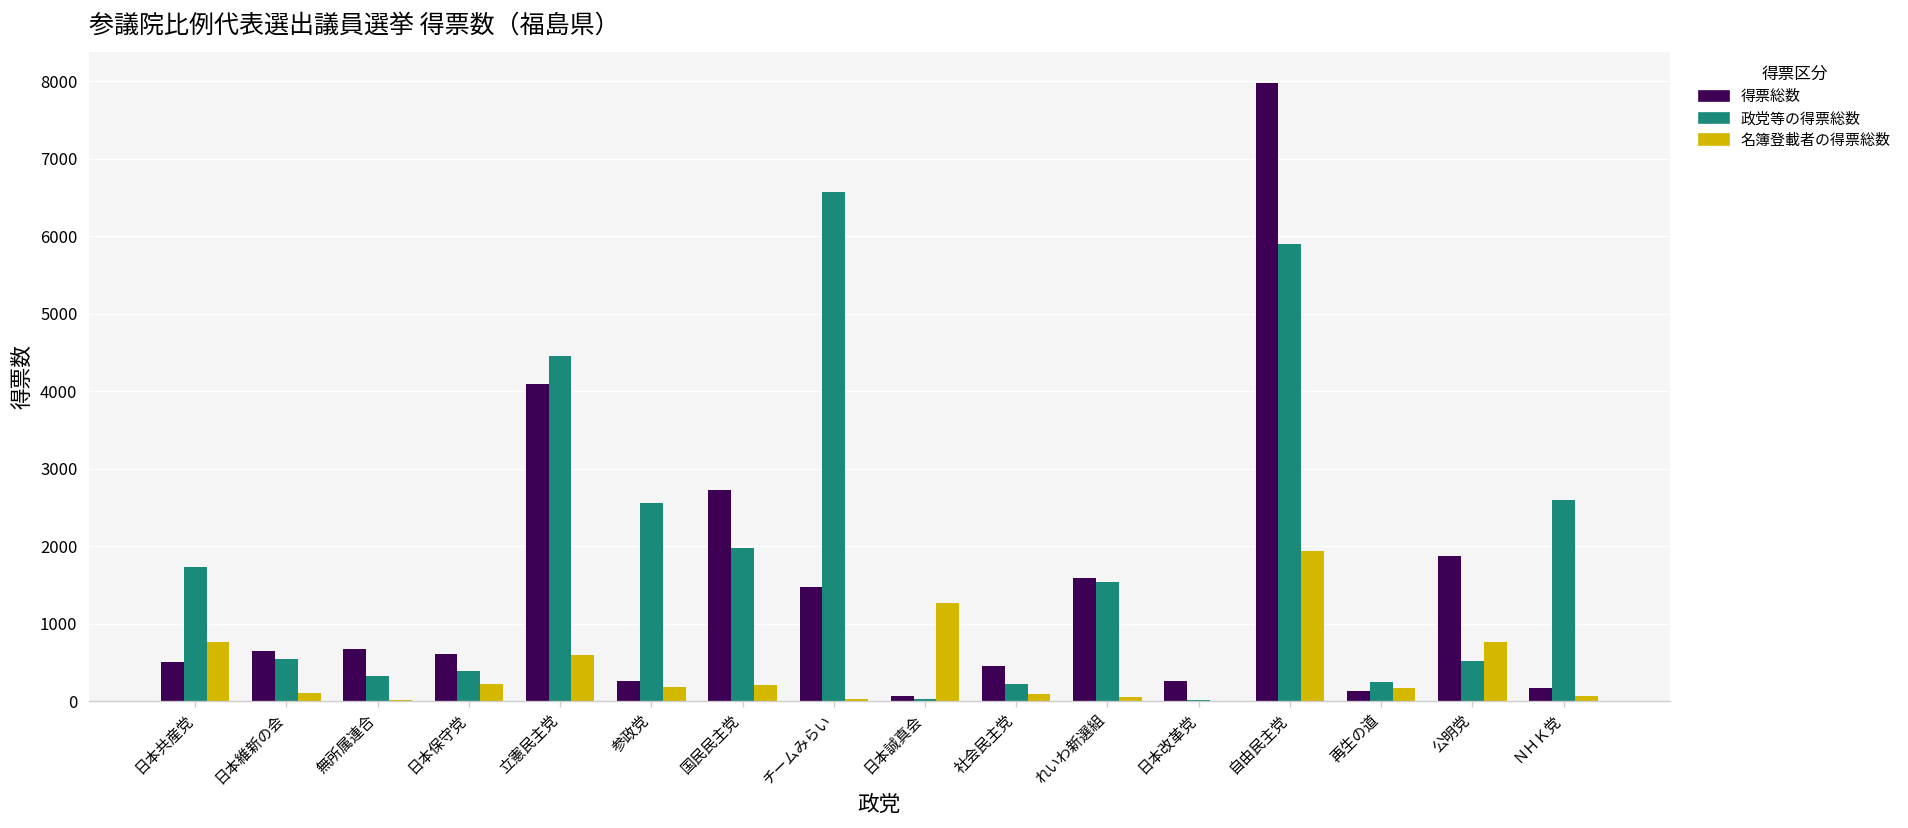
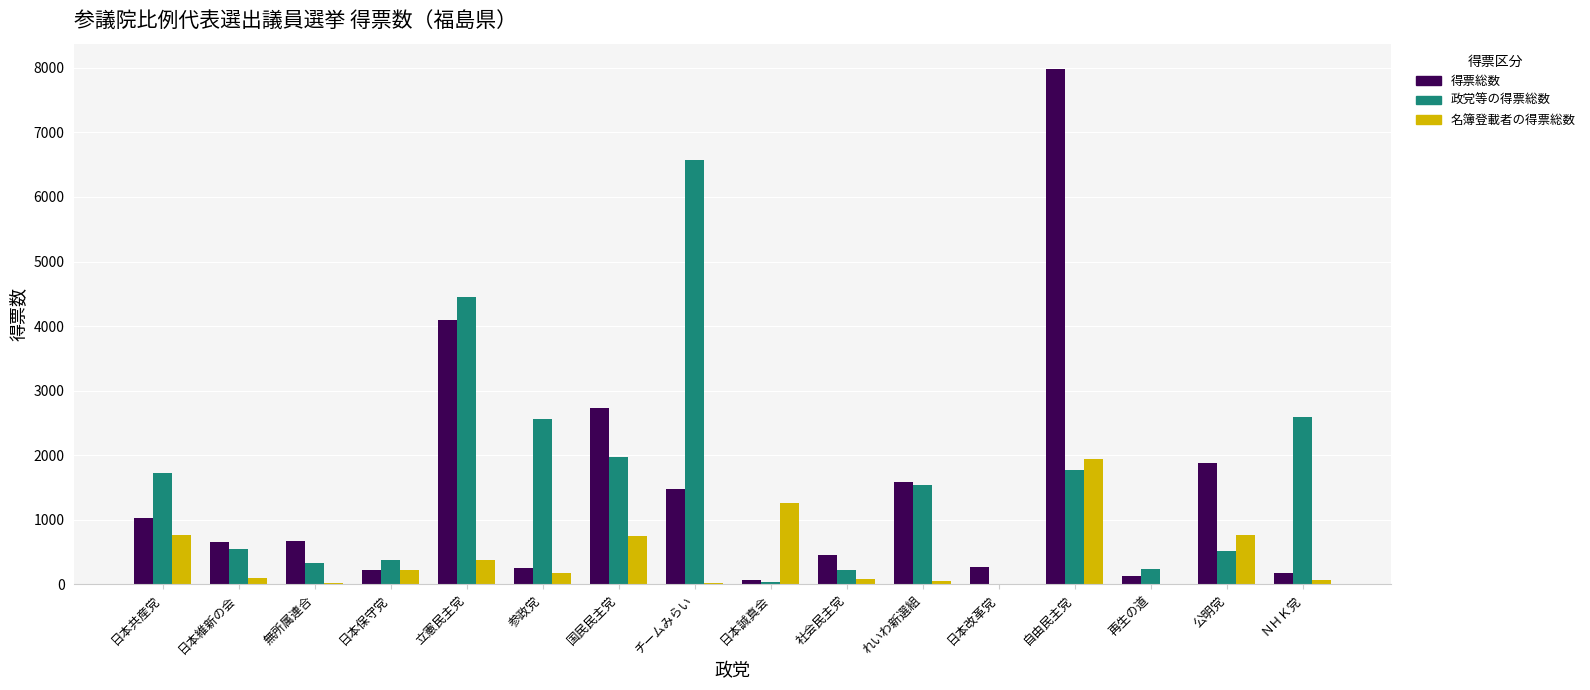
  {
    "得票総数": {
-     "日本共産党": 500,
+     "日本共産党": 1000,
      "日本維新の会": 700,
      "無所属連合": 700,
-     "日本保守党": 600,
+     "日本保守党": 200,
      "立憲民主党": 4100,
      "参政党": 300,
      "国民民主党": 2700,
      "チームみらい": 1500,
      "日本誠真会": 100,
      "社会民主党": 500,
      "れいわ新選組": 1600,
      "日本改革党": 300,
      "自由民主党": 8000,
      "再生の道": 100,
      "公明党": 1900,
      "ＮＨＫ党": 200
    },
    "政党等の得票総数": {
      "日本共産党": 1700,
      "日本維新の会": 600,
      "無所属連合": 300,
      "日本保守党": 400,
      "立憲民主党": 4500,
      "参政党": 2600,
      "国民民主党": 2000,
      "チームみらい": 6600,
      "社会民主党": 200,
      "れいわ新選組": 1500,
-     "自由民主党": 5900,
+     "自由民主党": 1800,
      "再生の道": 200,
      "公明党": 500,
      "ＮＨＫ党": 2600
    },
    "名簿登載者の得票総数": {
      "日本共産党": 800,
      "日本維新の会": 100,
      "日本保守党": 200,
-     "立憲民主党": 600,
+     "立憲民主党": 400,
      "参政党": 200,
-     "国民民主党": 200,
+     "国民民主党": 800,
      "日本誠真会": 1300,
      "社会民主党": 100,
      "れいわ新選組": 100,
      "自由民主党": 1900,
-     "再生の道": 200,
+     "再生の道": 0,
      "公明党": 800,
      "ＮＨＫ党": 100
    }
  }
